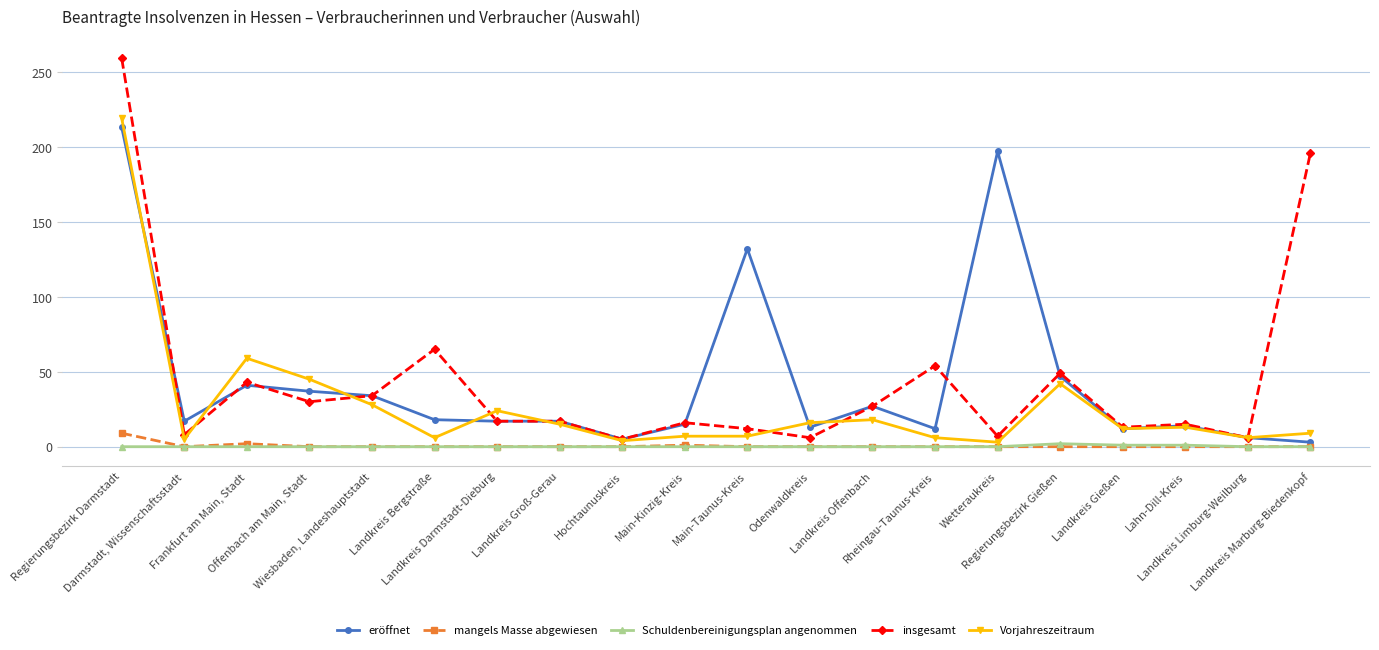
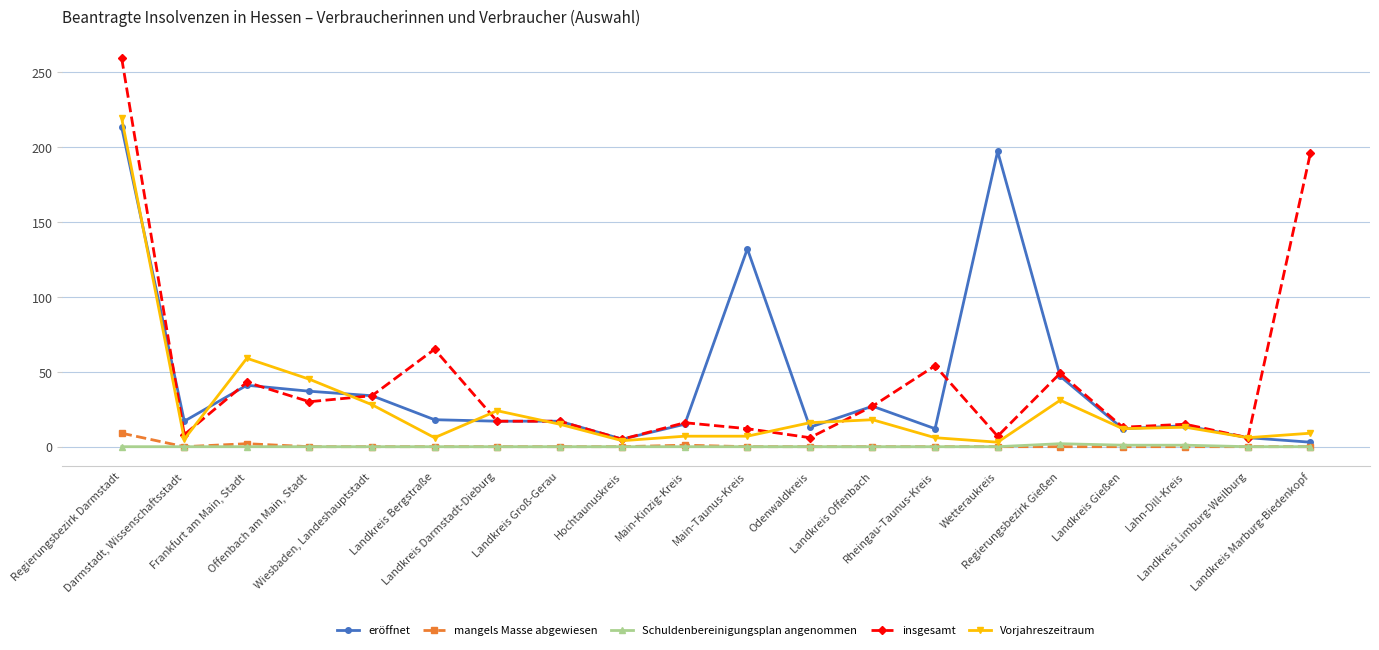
  {
    "eröffnet": {
      "Regierungsbezirk Darmstadt": 213,
      "Darmstadt, Wissenschaftsstadt": 17,
      "Frankfurt am Main, Stadt": 41,
      "Offenbach am Main, Stadt": 37,
      "Landkreis Bergstraße": 18,
      "Main-Taunus-Kreis": 132,
      "Odenwaldkreis": 13,
      "Rheingau-Taunus-Kreis": 12,
      "Wetteraukreis": 197,
      "Regierungsbezirk Gießen": 47,
      "Landkreis Marburg-Biedenkopf": 3
    },
    "mangels Masse abgewiesen": {
      "Regierungsbezirk Darmstadt": 9,
      "Frankfurt am Main, Stadt": 2,
      "Regierungsbezirk Gießen": 0
    },
    "Schuldenbereinigungsplan angenommen": {
      "Regierungsbezirk Darmstadt": 0,
      "Frankfurt am Main, Stadt": 0,
      "Regierungsbezirk Gießen": 2
    },
    "insgesamt": {
      "Regierungsbezirk Darmstadt": 259,
      "Darmstadt, Wissenschaftsstadt": 8,
      "Frankfurt am Main, Stadt": 43,
      "Offenbach am Main, Stadt": 30,
      "Landkreis Bergstraße": 65,
      "Main-Taunus-Kreis": 12,
      "Odenwaldkreis": 6,
      "Rheingau-Taunus-Kreis": 54,
      "Wetteraukreis": 7,
      "Regierungsbezirk Gießen": 49,
      "Landkreis Marburg-Biedenkopf": 196
    },
    "Vorjahreszeitraum": {
      "Regierungsbezirk Darmstadt": 219,
      "Darmstadt, Wissenschaftsstadt": 5,
      "Frankfurt am Main, Stadt": 59,
      "Offenbach am Main, Stadt": 45,
      "Wiesbaden, Landeshauptstadt": 28,
      "Landkreis Bergstraße": 6,
      "Landkreis Darmstadt-Dieburg": 24,
      "Landkreis Groß-Gerau": 15,
      "Main-Kinzig-Kreis": 7,
      "Main-Taunus-Kreis": 7,
      "Odenwaldkreis": 16,
      "Landkreis Offenbach": 18,
      "Rheingau-Taunus-Kreis": 6,
      "Wetteraukreis": 3,
-     "Regierungsbezirk Gießen": 42,
+     "Regierungsbezirk Gießen": 31,
      "Landkreis Marburg-Biedenkopf": 9
    }
  }
